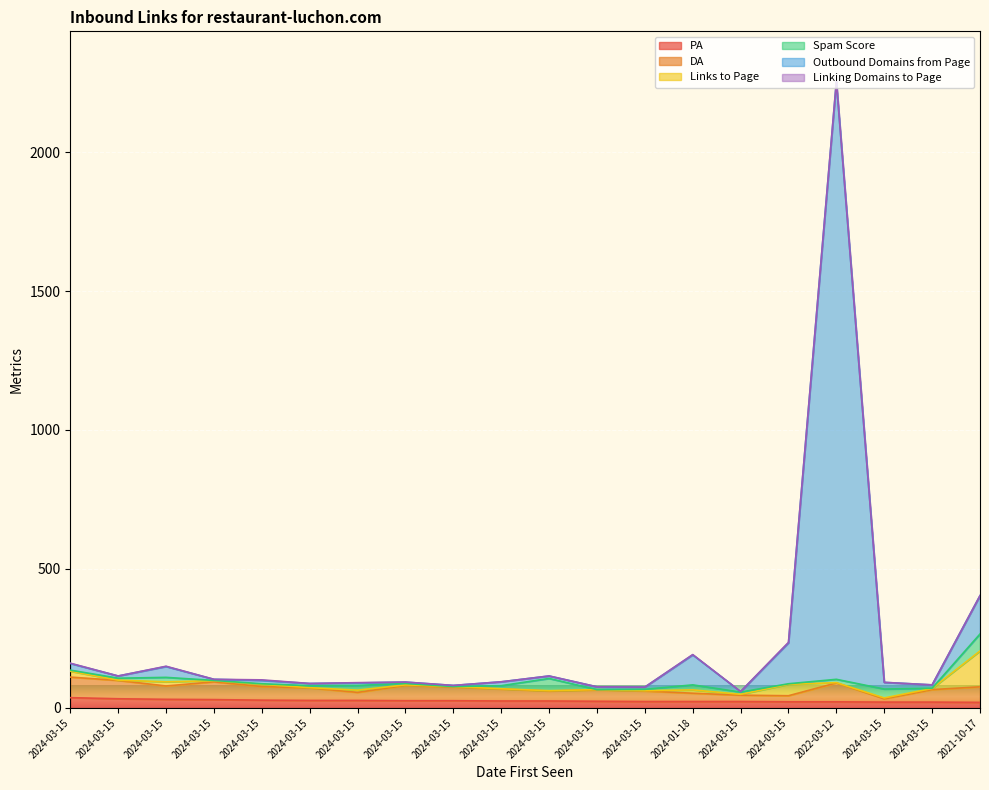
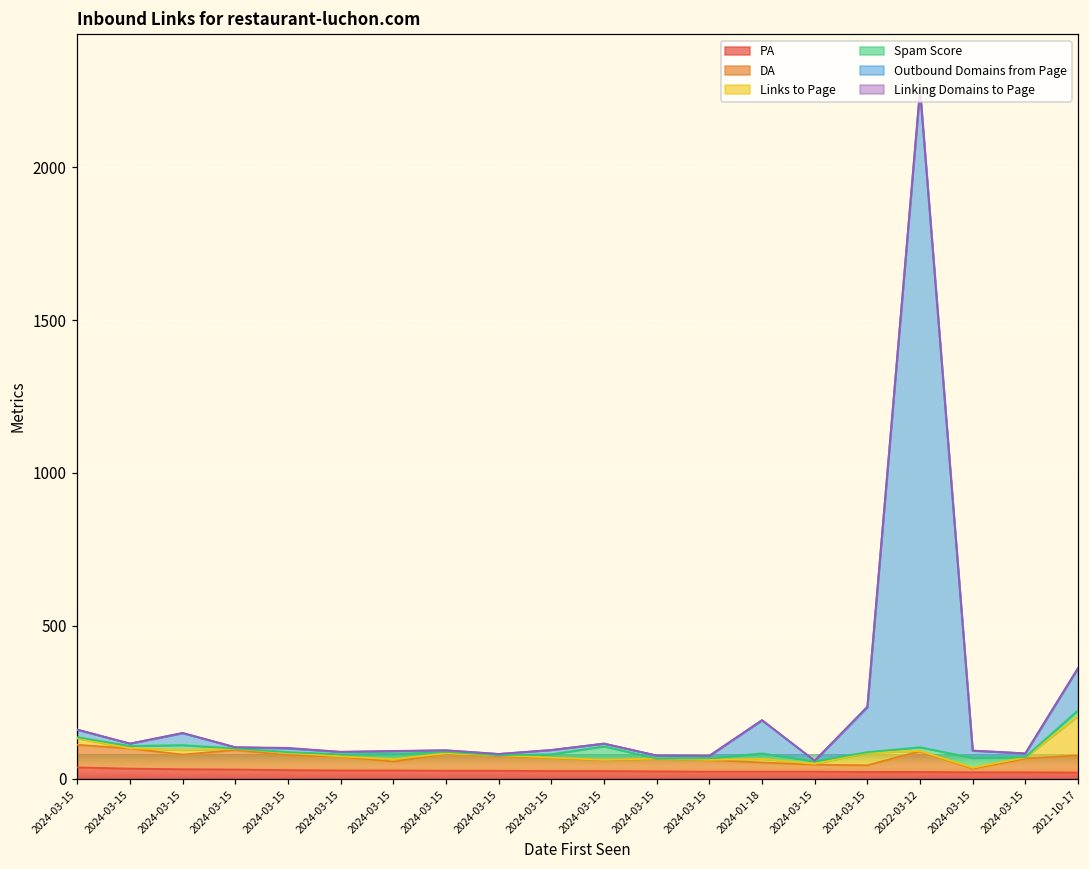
  {
    "Links to Page": {
      "2024-01-18": 10,
      "2021-10-17": 130
    },
    "Spam Score": {
      "2024-01-18": 20,
      "2022-03-12": 10,
-     "2021-10-17": 60
+     "2021-10-17": 20
    }
  }
